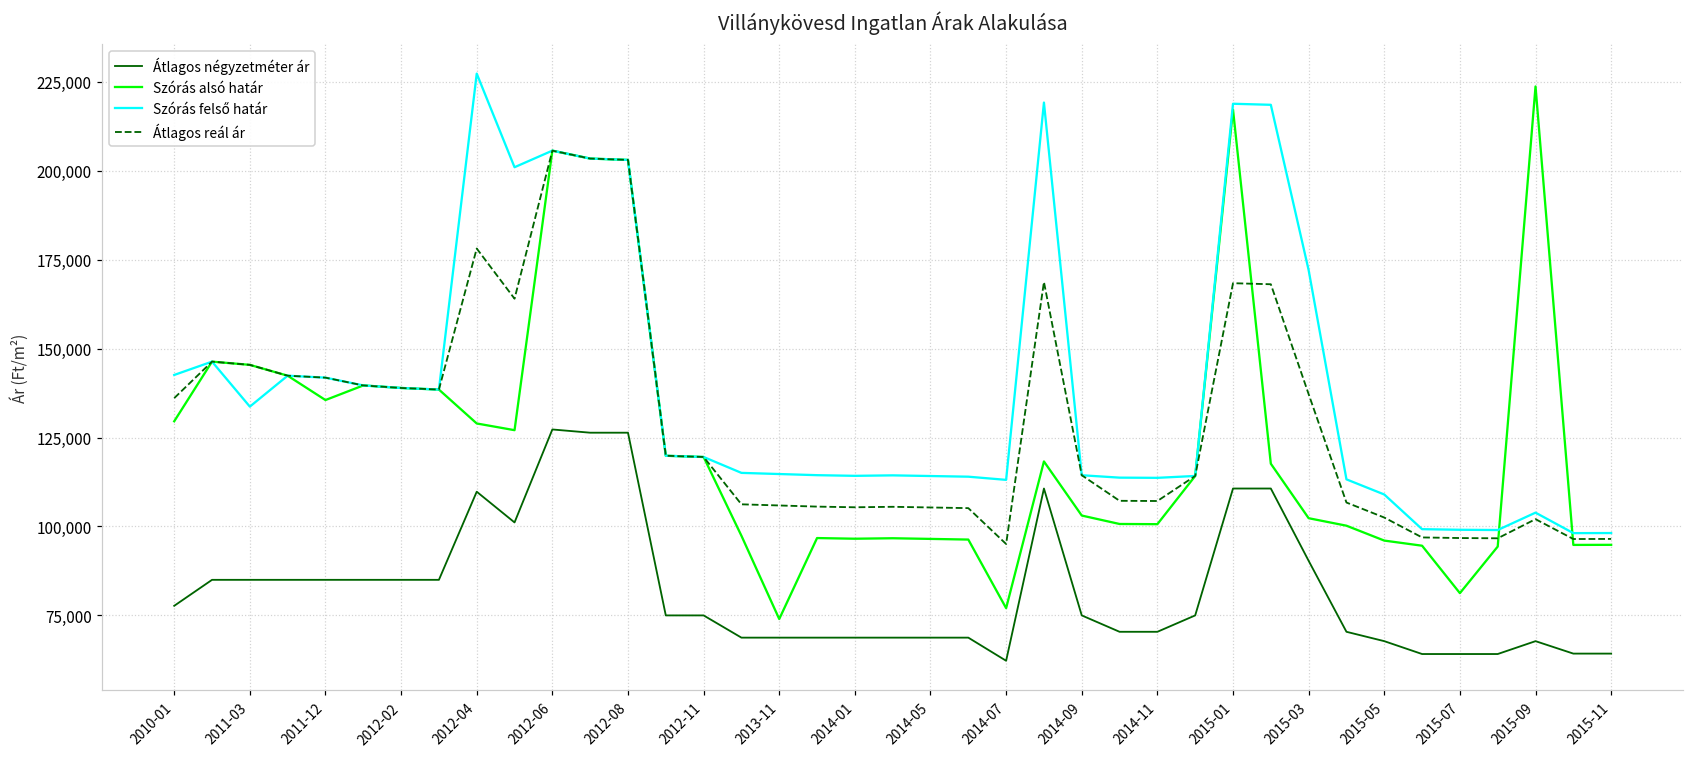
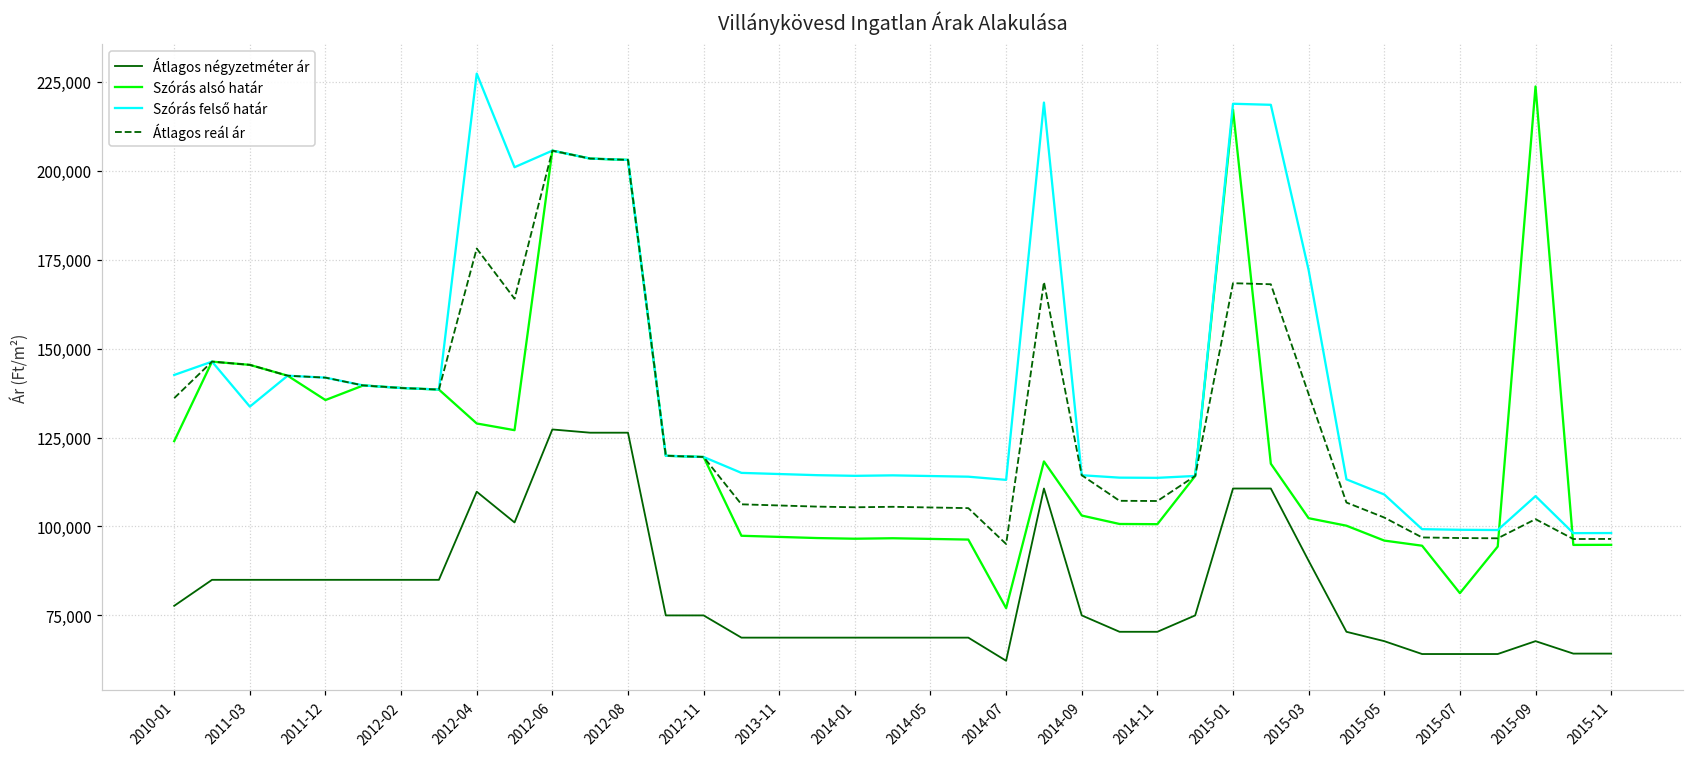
  {
    "Szórás alsó határ": {
-     "2010-01": "130,000",
+     "2010-01": "124,000",
      "2011-12": "136,000",
      "2012-04": "129,000",
-     "2013-11": "74,000",
+     "2013-11": "97,000",
      "2014-01": "97,000",
      "2014-05": "97,000",
      "2014-07": "77,000",
      "2014-09": "103,000",
      "2014-11": "101,000",
      "2015-01": "217,000",
      "2015-03": "102,000",
      "2015-05": "96,000",
      "2015-07": "81,000",
      "2015-09": "224,000",
      "2015-11": "95,000"
    },
    "Szórás felső határ": {
      "2010-01": "143,000",
      "2011-03": "134,000",
      "2012-04": "227,000",
      "2013-11": "115,000",
      "2014-01": "114,000",
      "2014-05": "114,000",
      "2014-07": "113,000",
      "2014-11": "114,000",
      "2015-01": "219,000",
      "2015-03": "172,000",
      "2015-05": "109,000",
      "2015-07": "99,000",
-     "2015-09": "104,000",
+     "2015-09": "109,000",
      "2015-11": "98,000"
    }
  }
